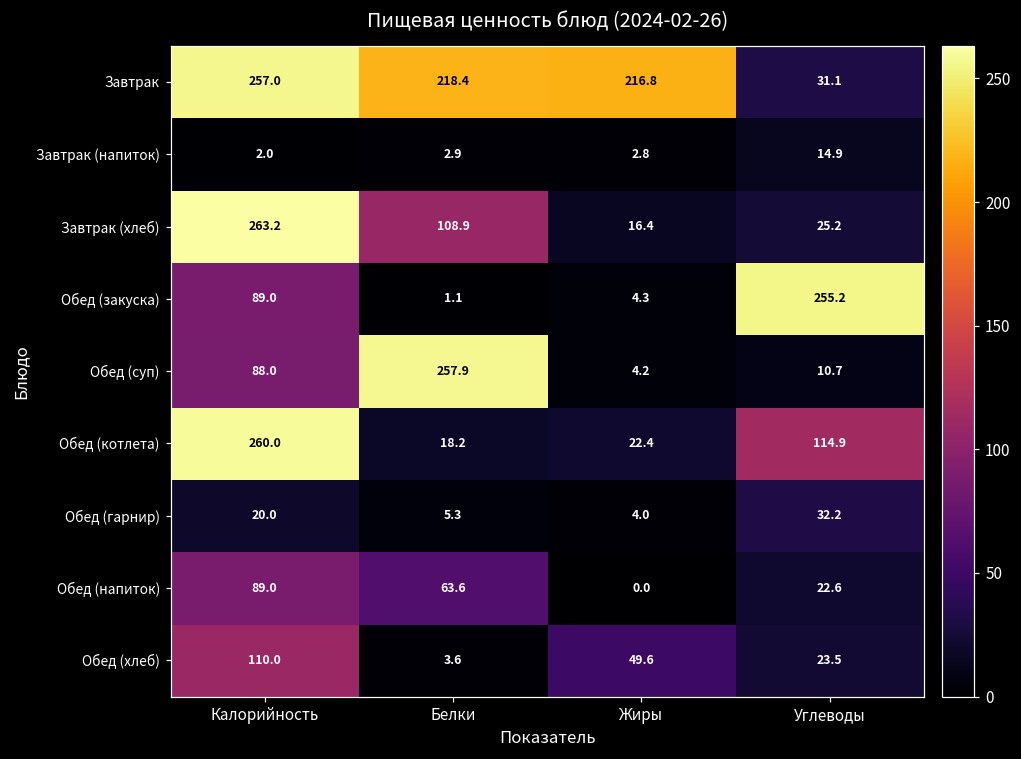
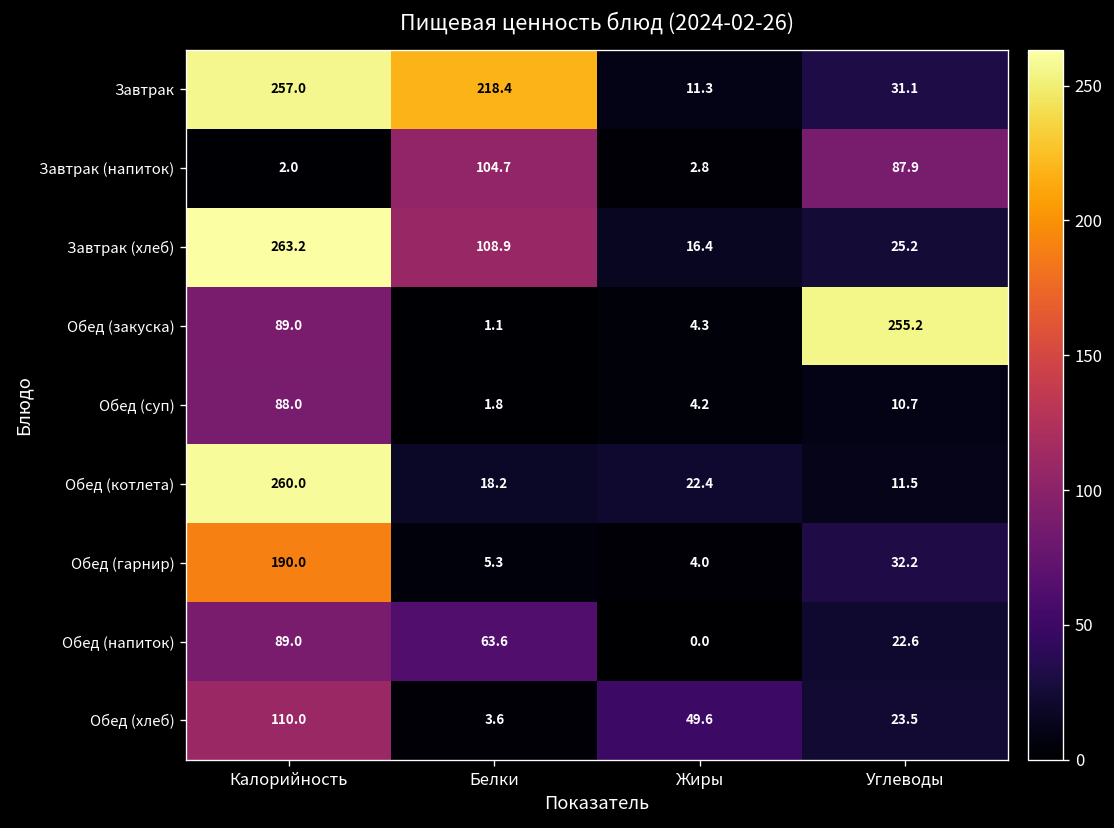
  {
    "Завтрак": {
      "Калорийность": 257.0,
      "Белки": 218.4,
-     "Жиры": 216.8,
+     "Жиры": 11.3,
      "Углеводы": 31.1
    },
    "Завтрак (напиток)": {
      "Калорийность": 2.0,
-     "Белки": 2.9,
+     "Белки": 104.7,
      "Жиры": 2.8,
-     "Углеводы": 14.9
+     "Углеводы": 87.9
    },
    "Завтрак (хлеб)": {
      "Калорийность": 263.2,
      "Белки": 108.9,
      "Жиры": 16.4,
      "Углеводы": 25.2
    },
    "Обед (закуска)": {
      "Калорийность": 89.0,
      "Белки": 1.1,
      "Жиры": 4.3,
      "Углеводы": 255.2
    },
    "Обед (суп)": {
      "Калорийность": 88.0,
-     "Белки": 257.9,
+     "Белки": 1.8,
      "Жиры": 4.2,
      "Углеводы": 10.7
    },
    "Обед (котлета)": {
      "Калорийность": 260.0,
      "Белки": 18.2,
      "Жиры": 22.4,
-     "Углеводы": 114.9
+     "Углеводы": 11.5
    },
    "Обед (гарнир)": {
-     "Калорийность": 20.0,
+     "Калорийность": 190.0,
      "Белки": 5.3,
      "Жиры": 4.0,
      "Углеводы": 32.2
    },
    "Обед (напиток)": {
      "Калорийность": 89.0,
      "Белки": 63.6,
      "Жиры": 0.0,
      "Углеводы": 22.6
    },
    "Обед (хлеб)": {
      "Калорийность": 110.0,
      "Белки": 3.6,
      "Жиры": 49.6,
      "Углеводы": 23.5
    }
  }
